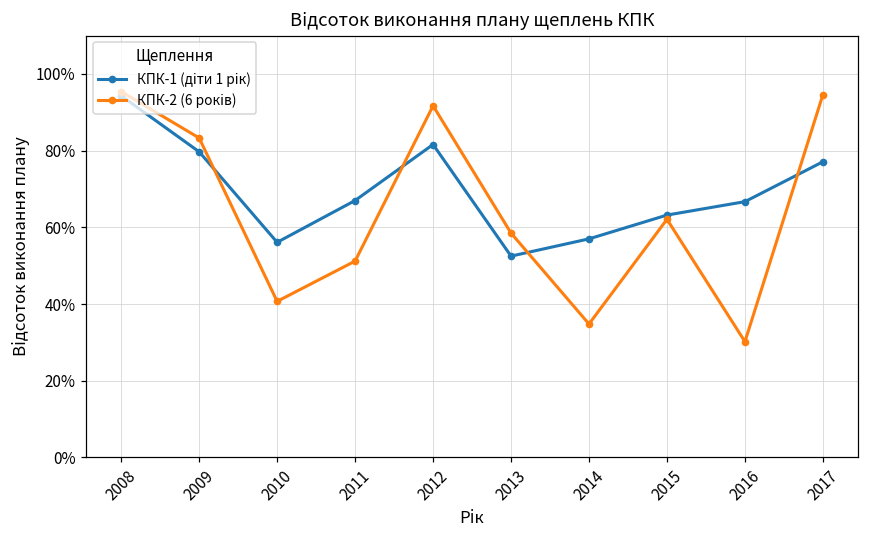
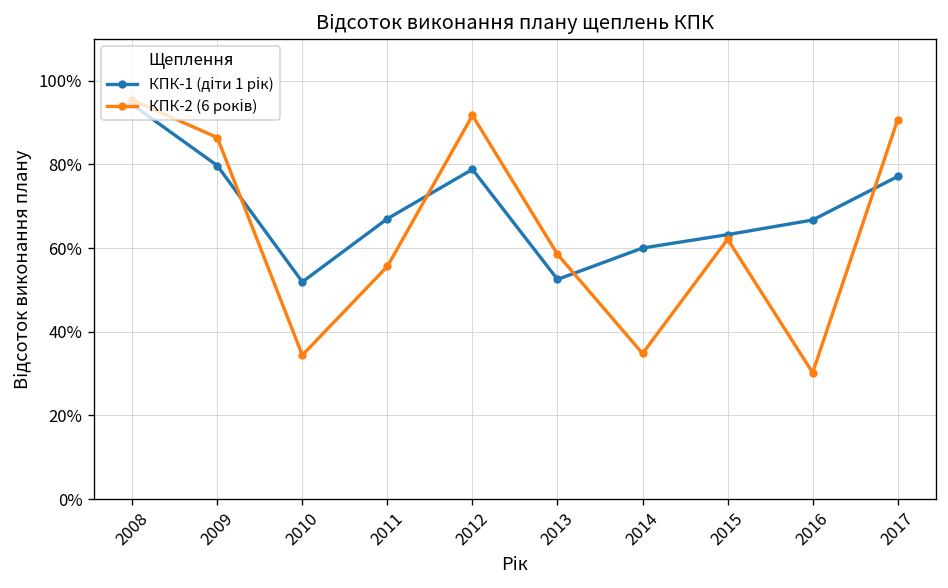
  {
    "КПК-1 (діти 1 рік)": {
      "2009": "80%",
-     "2010": "56%",
+     "2010": "52%",
      "2011": "67%",
-     "2012": "82%",
+     "2012": "79%",
      "2013": "53%",
-     "2014": "57%",
+     "2014": "60%",
      "2015": "63%",
      "2016": "67%",
      "2017": "77%"
    },
    "КПК-2 (6 років)": {
-     "2009": "83%",
-     "2010": "41%",
-     "2011": "51%",
+     "2009": "86%",
+     "2010": "34%",
+     "2011": "56%",
      "2012": "92%",
      "2013": "59%",
      "2014": "35%",
      "2015": "62%",
      "2016": "30%",
-     "2017": "95%"
+     "2017": "91%"
    }
  }
